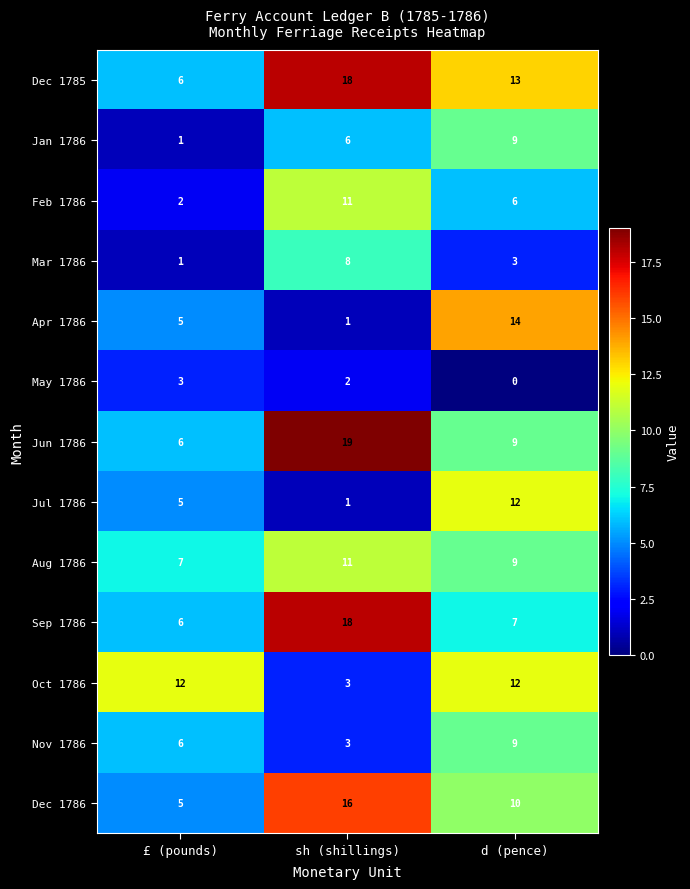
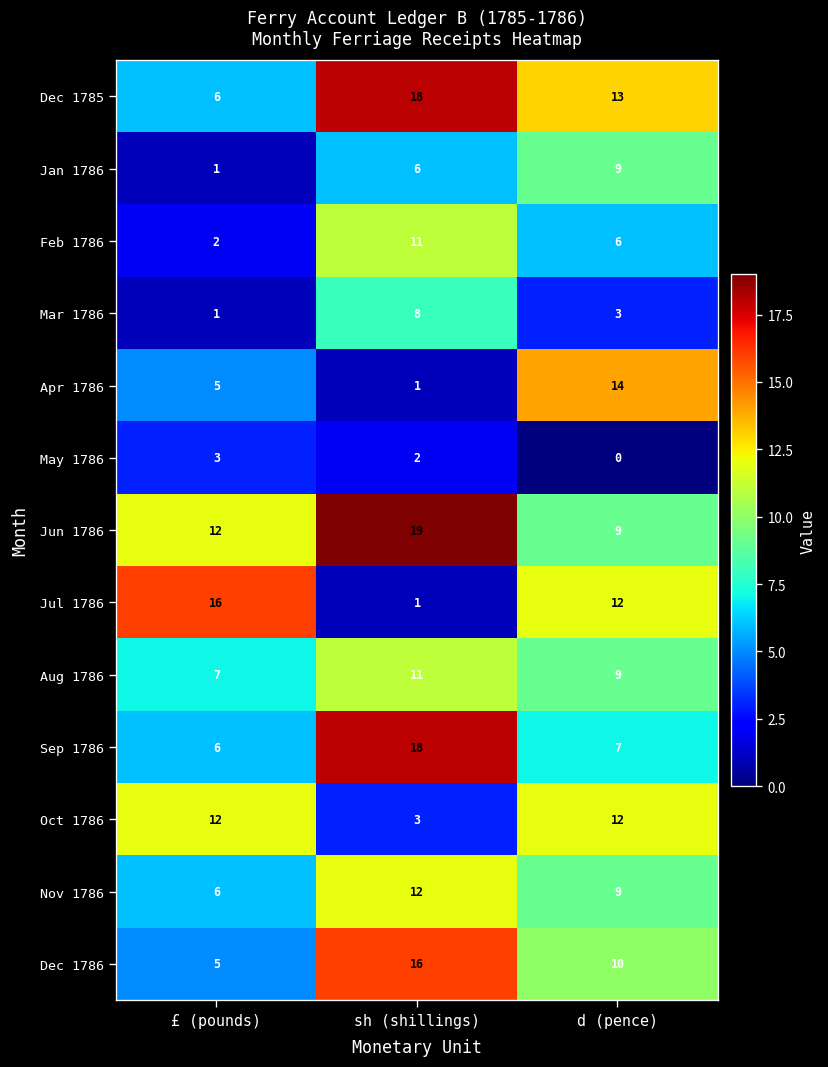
  {
    "Dec 1785": {
      "£ (pounds)": 6,
      "sh (shillings)": 18,
      "d (pence)": 13
    },
    "Jan 1786": {
      "£ (pounds)": 1,
      "sh (shillings)": 6,
      "d (pence)": 9
    },
    "Feb 1786": {
      "£ (pounds)": 2,
      "sh (shillings)": 11,
      "d (pence)": 6
    },
    "Mar 1786": {
      "£ (pounds)": 1,
      "sh (shillings)": 8,
      "d (pence)": 3
    },
    "Apr 1786": {
      "£ (pounds)": 5,
      "sh (shillings)": 1,
      "d (pence)": 14
    },
    "May 1786": {
      "£ (pounds)": 3,
      "sh (shillings)": 2,
      "d (pence)": 0
    },
    "Jun 1786": {
-     "£ (pounds)": 6,
+     "£ (pounds)": 12,
      "sh (shillings)": 19,
      "d (pence)": 9
    },
    "Jul 1786": {
-     "£ (pounds)": 5,
+     "£ (pounds)": 16,
      "sh (shillings)": 1,
      "d (pence)": 12
    },
    "Aug 1786": {
      "£ (pounds)": 7,
      "sh (shillings)": 11,
      "d (pence)": 9
    },
    "Sep 1786": {
      "£ (pounds)": 6,
      "sh (shillings)": 18,
      "d (pence)": 7
    },
    "Oct 1786": {
      "£ (pounds)": 12,
      "sh (shillings)": 3,
      "d (pence)": 12
    },
    "Nov 1786": {
      "£ (pounds)": 6,
-     "sh (shillings)": 3,
+     "sh (shillings)": 12,
      "d (pence)": 9
    },
    "Dec 1786": {
      "£ (pounds)": 5,
      "sh (shillings)": 16,
      "d (pence)": 10
    }
  }
